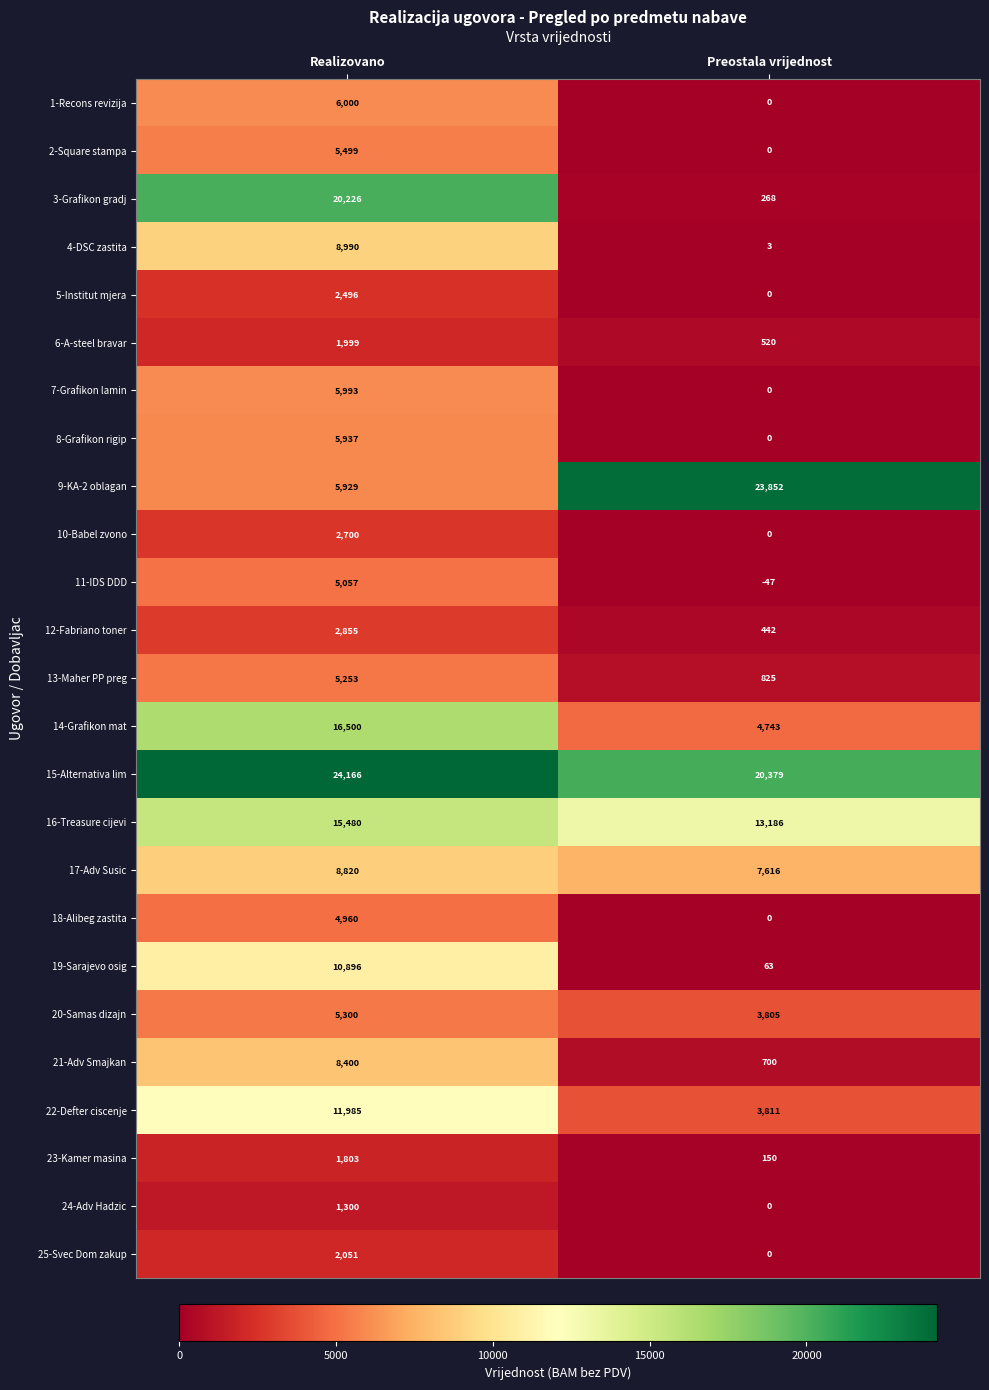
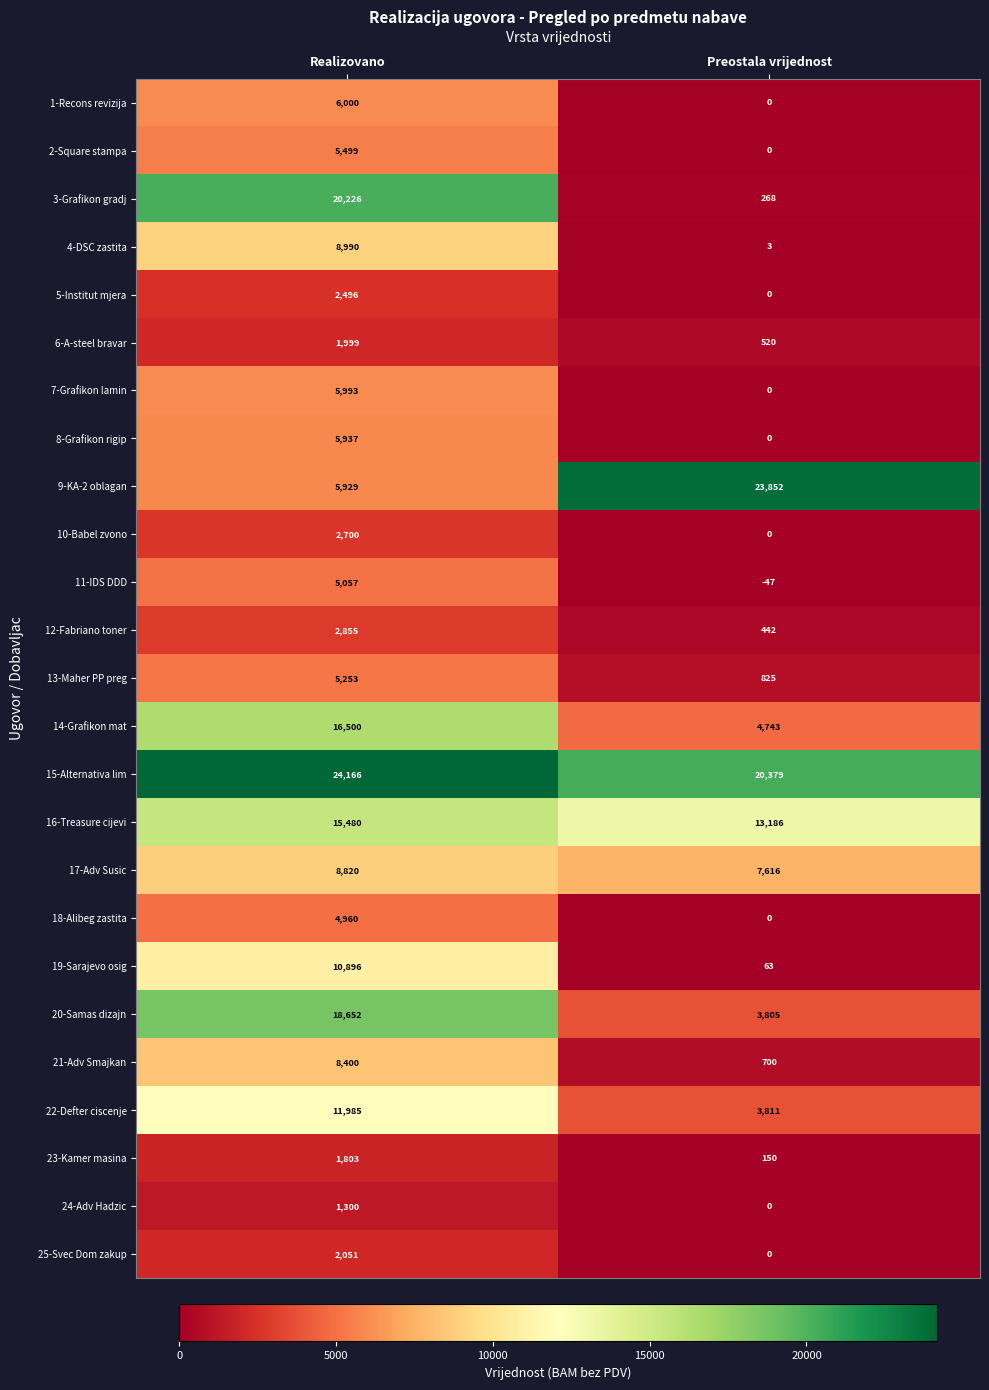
  {
    "1-Recons revizija": {
      "Realizovano": "6,000",
      "Preostala vrijednost": "0"
    },
    "2-Square stampa": {
      "Realizovano": "5,499",
      "Preostala vrijednost": "0"
    },
    "3-Grafikon gradj": {
      "Realizovano": "20,226",
      "Preostala vrijednost": "268"
    },
    "4-DSC zastita": {
      "Realizovano": "8,990",
      "Preostala vrijednost": "3"
    },
    "5-Institut mjera": {
      "Realizovano": "2,496",
      "Preostala vrijednost": "0"
    },
    "6-A-steel bravar": {
      "Realizovano": "1,999",
      "Preostala vrijednost": "520"
    },
    "7-Grafikon lamin": {
      "Realizovano": "5,993",
      "Preostala vrijednost": "0"
    },
    "8-Grafikon rigip": {
      "Realizovano": "5,937",
      "Preostala vrijednost": "0"
    },
    "9-KA-2 oblagan": {
      "Realizovano": "5,929",
      "Preostala vrijednost": "23,852"
    },
    "10-Babel zvono": {
      "Realizovano": "2,700",
      "Preostala vrijednost": "0"
    },
    "11-IDS DDD": {
      "Realizovano": "5,057",
      "Preostala vrijednost": "-47"
    },
    "12-Fabriano toner": {
      "Realizovano": "2,855",
      "Preostala vrijednost": "442"
    },
    "13-Maher PP preg": {
      "Realizovano": "5,253",
      "Preostala vrijednost": "825"
    },
    "14-Grafikon mat": {
      "Realizovano": "16,500",
      "Preostala vrijednost": "4,743"
    },
    "15-Alternativa lim": {
      "Realizovano": "24,166",
      "Preostala vrijednost": "20,379"
    },
    "16-Treasure cijevi": {
      "Realizovano": "15,480",
      "Preostala vrijednost": "13,186"
    },
    "17-Adv Susic": {
      "Realizovano": "8,820",
      "Preostala vrijednost": "7,616"
    },
    "18-Alibeg zastita": {
      "Realizovano": "4,960",
      "Preostala vrijednost": "0"
    },
    "19-Sarajevo osig": {
      "Realizovano": "10,896",
      "Preostala vrijednost": "63"
    },
    "20-Samas dizajn": {
-     "Realizovano": "5,300",
+     "Realizovano": "18,652",
      "Preostala vrijednost": "3,805"
    },
    "21-Adv Smajkan": {
      "Realizovano": "8,400",
      "Preostala vrijednost": "700"
    },
    "22-Defter ciscenje": {
      "Realizovano": "11,985",
      "Preostala vrijednost": "3,811"
    },
    "23-Kamer masina": {
      "Realizovano": "1,803",
      "Preostala vrijednost": "150"
    },
    "24-Adv Hadzic": {
      "Realizovano": "1,300",
      "Preostala vrijednost": "0"
    },
    "25-Svec Dom zakup": {
      "Realizovano": "2,051",
      "Preostala vrijednost": "0"
    }
  }
